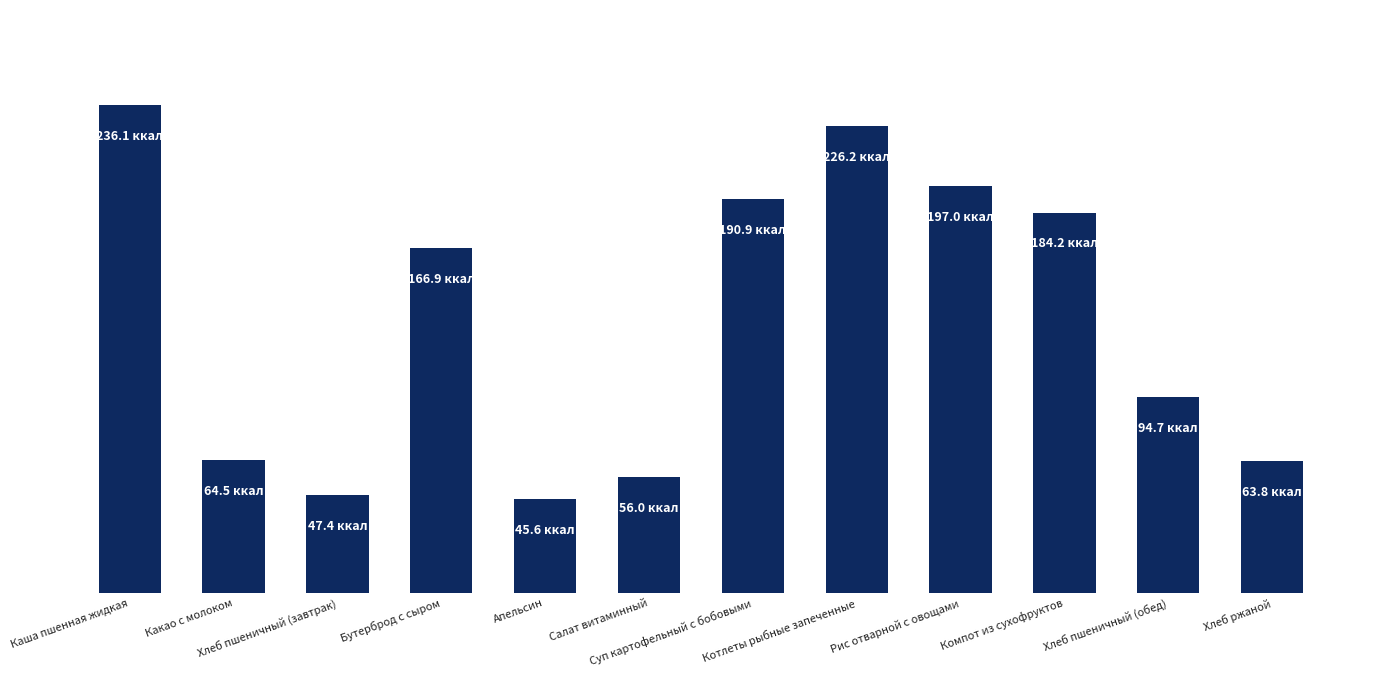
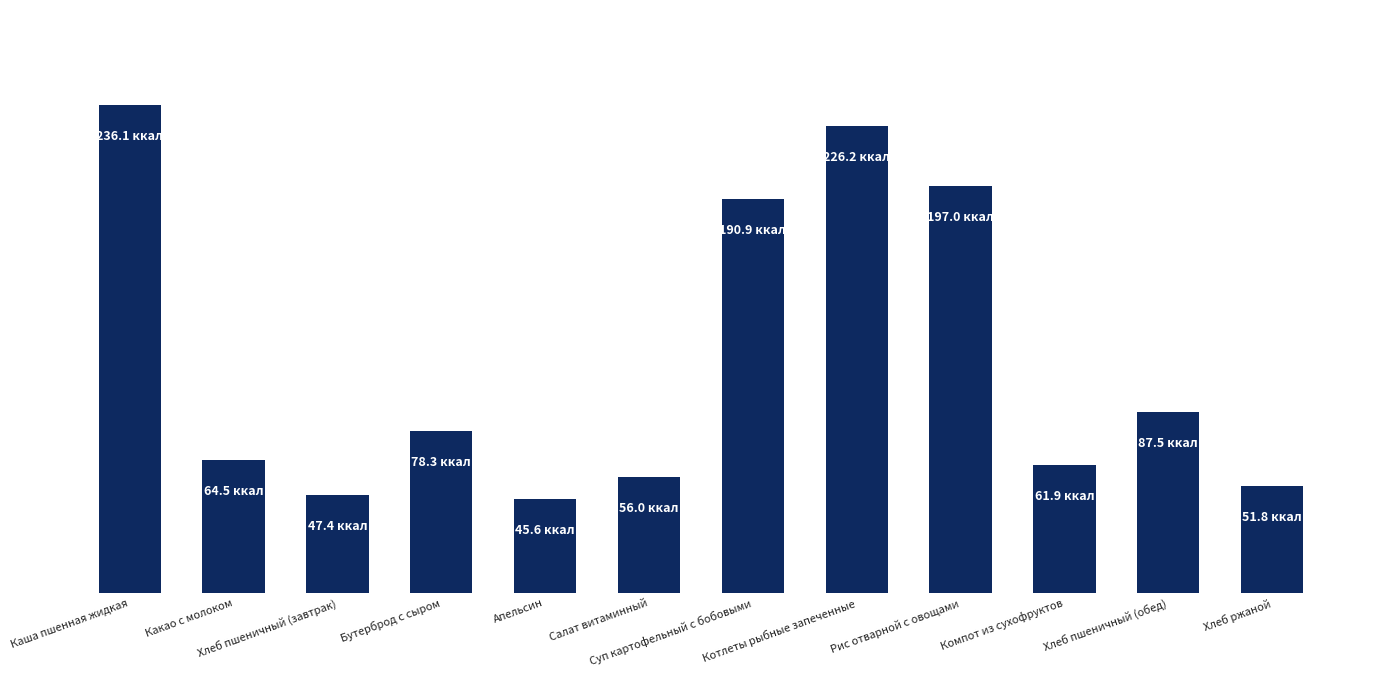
  {
    "Каша пшенная жидкая": 236.1,
    "Какао с молоком": 64.5,
    "Хлеб пшеничный (завтрак)": 47.4,
-   "Бутерброд с сыром": 166.9,
+   "Бутерброд с сыром": 78.3,
    "Апельсин": 45.6,
    "Салат витаминный": 56.0,
    "Суп картофельный с бобовыми": 190.9,
    "Котлеты рыбные запеченные": 226.2,
    "Рис отварной с овощами": 197.0,
-   "Компот из сухофруктов": 184.2,
-   "Хлеб пшеничный (обед)": 94.7,
-   "Хлеб ржаной": 63.8
+   "Компот из сухофруктов": 61.9,
+   "Хлеб пшеничный (обед)": 87.5,
+   "Хлеб ржаной": 51.8
  }
